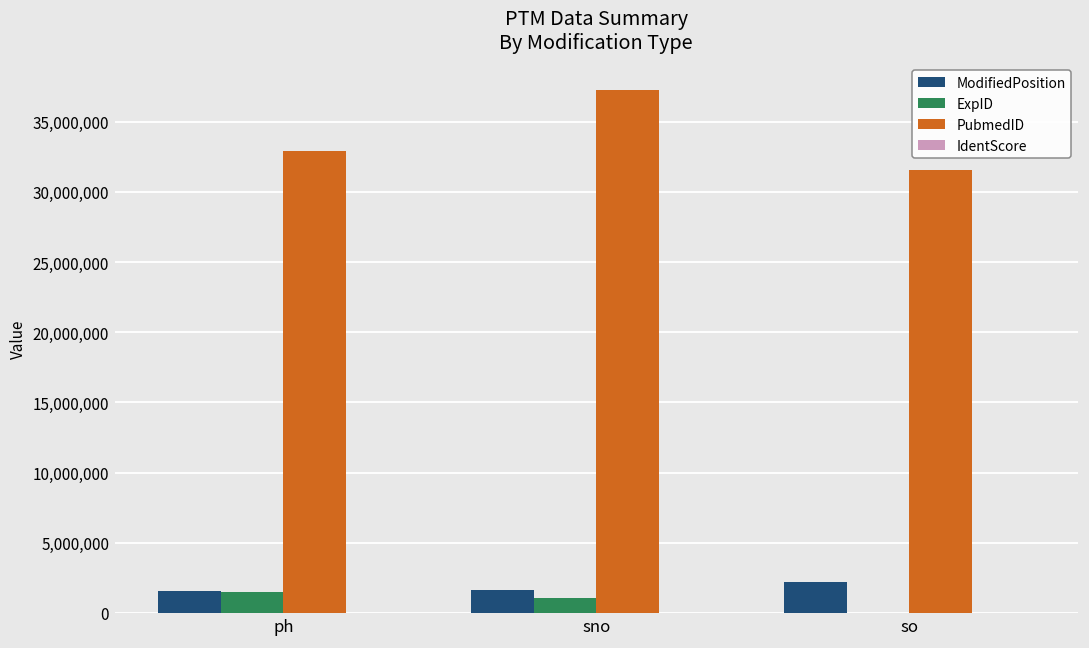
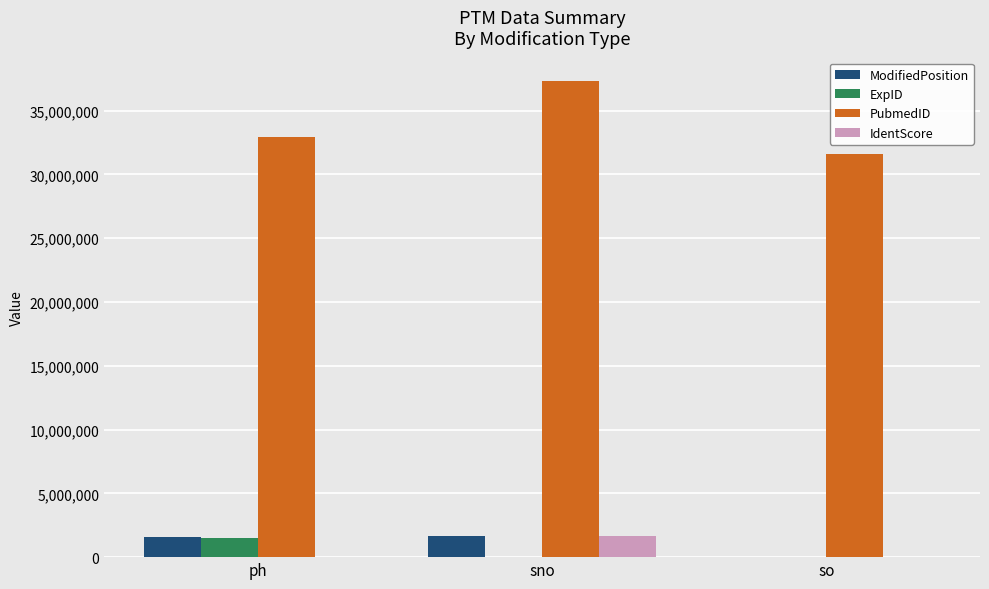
  {
    "ModifiedPosition": {
      "ph": "1,600,000",
      "sno": "1,600,000",
-     "so": "2,200,000"
+     "so": "0"
    },
    "ExpID": {
      "ph": "1,500,000",
-     "sno": "1,100,000"
+     "sno": "0"
    },
    "PubmedID": {
      "ph": "32,900,000",
      "sno": "37,300,000",
      "so": "31,600,000"
    },
    "IdentScore": {
-     "sno": "0"
+     "sno": "1,700,000"
    }
  }
